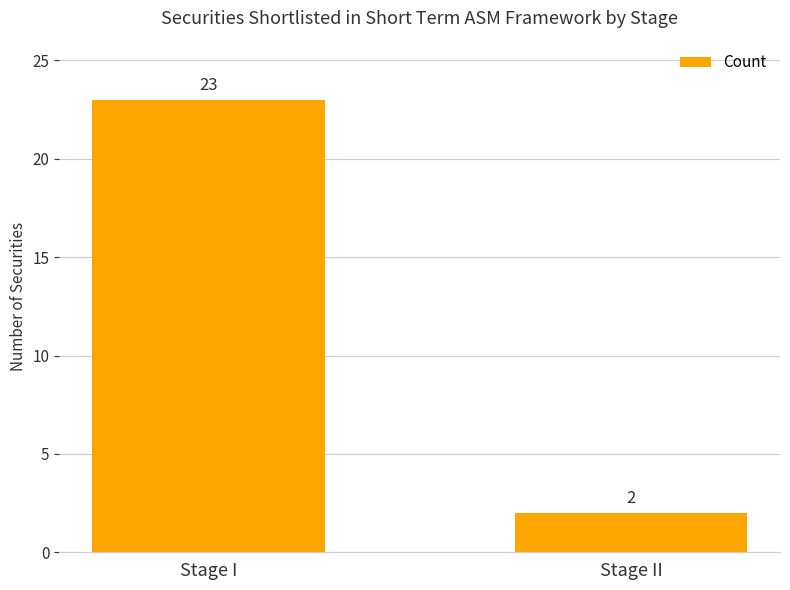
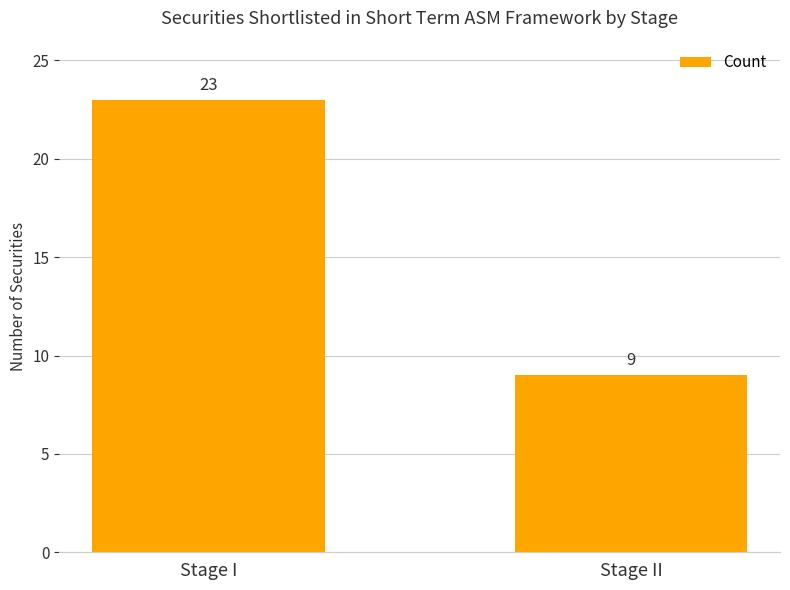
  {
    "Stage I": 23,
-   "Stage II": 2
+   "Stage II": 9
  }
